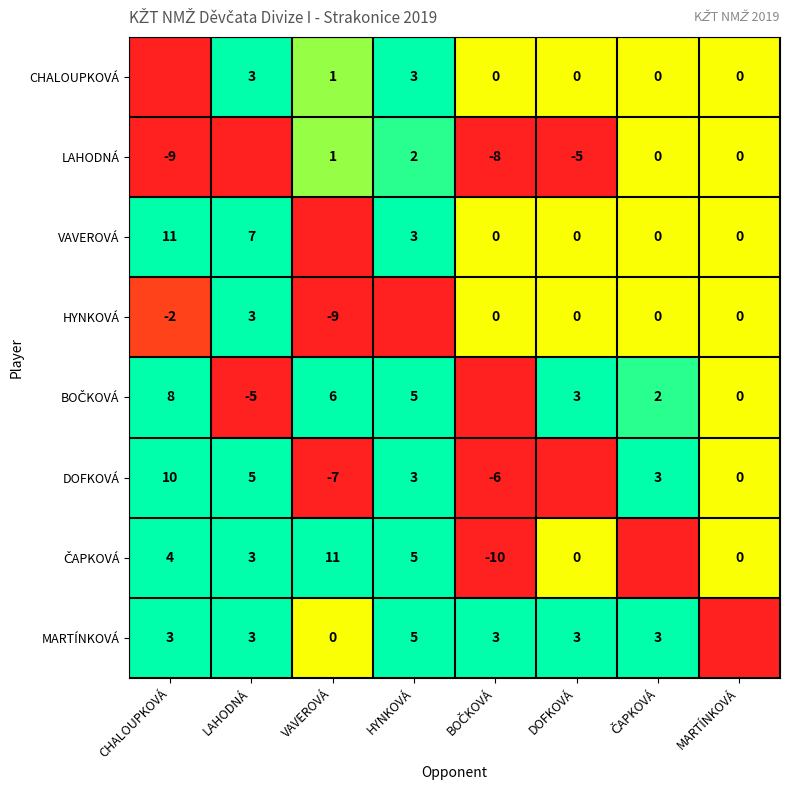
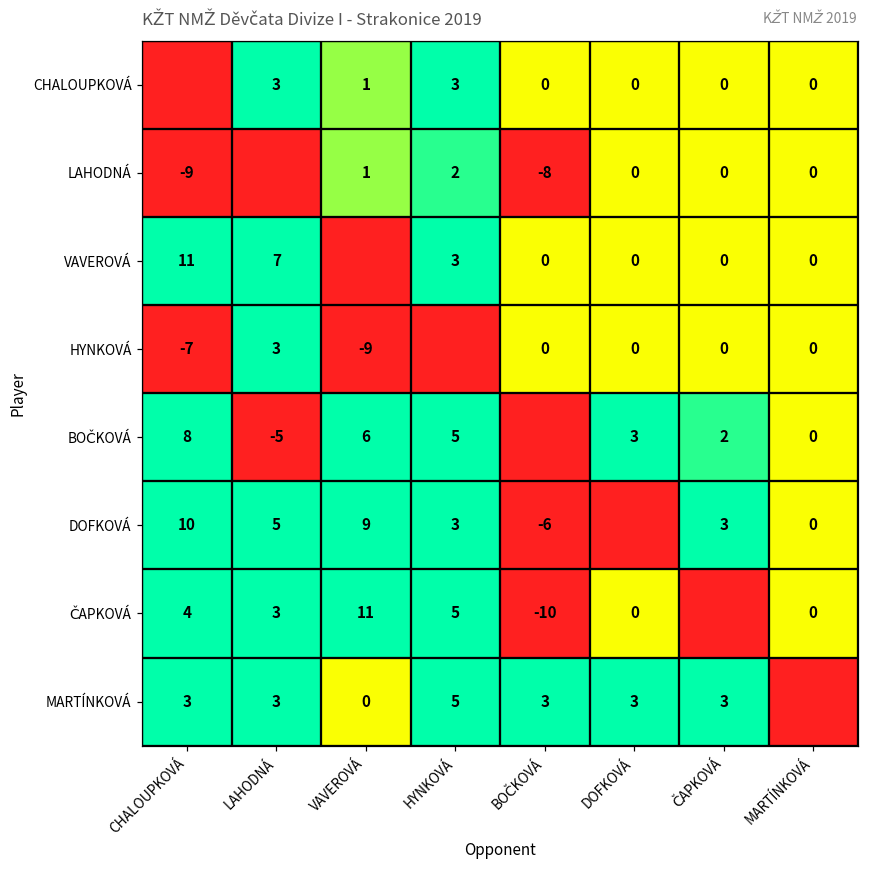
  {
    "CHALOUPKOVÁ": {
      "LAHODNÁ": 3,
      "VAVEROVÁ": 1,
      "HYNKOVÁ": 3,
      "BOČKOVÁ": 0,
      "DOFKOVÁ": 0,
      "ČAPKOVÁ": 0,
      "MARTÍNKOVÁ": 0
    },
    "LAHODNÁ": {
      "CHALOUPKOVÁ": -9,
      "VAVEROVÁ": 1,
      "HYNKOVÁ": 2,
      "BOČKOVÁ": -8,
-     "DOFKOVÁ": -5,
+     "DOFKOVÁ": 0,
      "ČAPKOVÁ": 0,
      "MARTÍNKOVÁ": 0
    },
    "VAVEROVÁ": {
      "CHALOUPKOVÁ": 11,
      "LAHODNÁ": 7,
      "HYNKOVÁ": 3,
      "BOČKOVÁ": 0,
      "DOFKOVÁ": 0,
      "ČAPKOVÁ": 0,
      "MARTÍNKOVÁ": 0
    },
    "HYNKOVÁ": {
-     "CHALOUPKOVÁ": -2,
+     "CHALOUPKOVÁ": -7,
      "LAHODNÁ": 3,
      "VAVEROVÁ": -9,
      "BOČKOVÁ": 0,
      "DOFKOVÁ": 0,
      "ČAPKOVÁ": 0,
      "MARTÍNKOVÁ": 0
    },
    "BOČKOVÁ": {
      "CHALOUPKOVÁ": 8,
      "LAHODNÁ": -5,
      "VAVEROVÁ": 6,
      "HYNKOVÁ": 5,
      "DOFKOVÁ": 3,
      "ČAPKOVÁ": 2,
      "MARTÍNKOVÁ": 0
    },
    "DOFKOVÁ": {
      "CHALOUPKOVÁ": 10,
      "LAHODNÁ": 5,
-     "VAVEROVÁ": -7,
+     "VAVEROVÁ": 9,
      "HYNKOVÁ": 3,
      "BOČKOVÁ": -6,
      "ČAPKOVÁ": 3,
      "MARTÍNKOVÁ": 0
    },
    "ČAPKOVÁ": {
      "CHALOUPKOVÁ": 4,
      "LAHODNÁ": 3,
      "VAVEROVÁ": 11,
      "HYNKOVÁ": 5,
      "BOČKOVÁ": -10,
      "DOFKOVÁ": 0,
      "MARTÍNKOVÁ": 0
    },
    "MARTÍNKOVÁ": {
      "CHALOUPKOVÁ": 3,
      "LAHODNÁ": 3,
      "VAVEROVÁ": 0,
      "HYNKOVÁ": 5,
      "BOČKOVÁ": 3,
      "DOFKOVÁ": 3,
      "ČAPKOVÁ": 3
    }
  }
